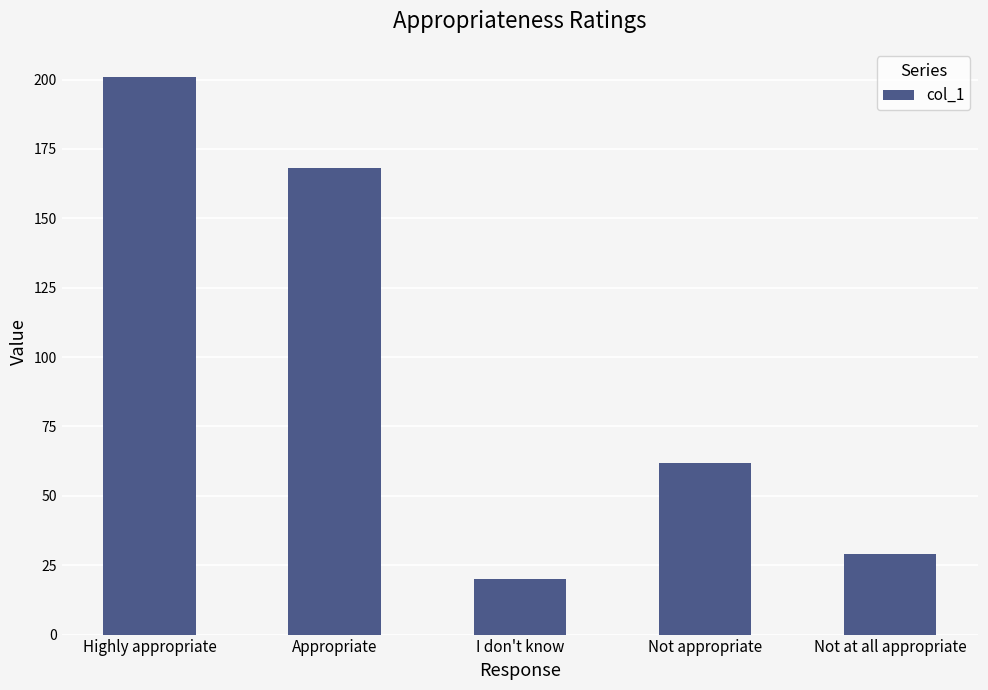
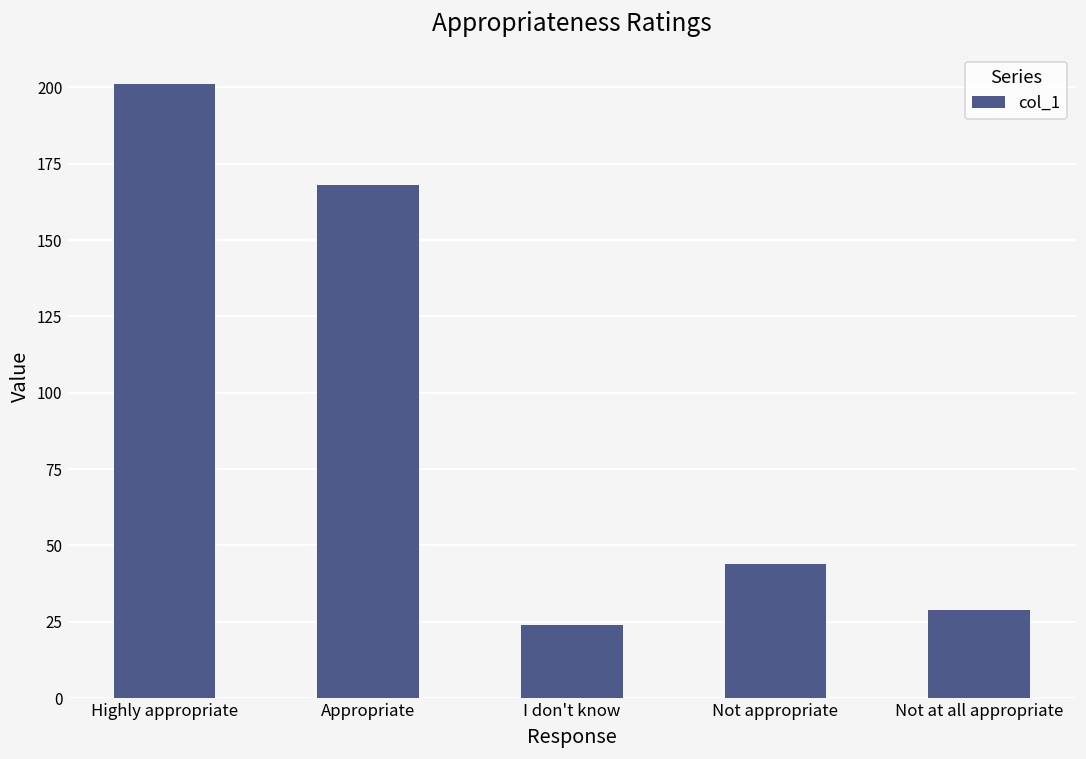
  {
    "Highly appropriate": 201,
    "Appropriate": 168,
-   "I don't know": 20,
-   "Not appropriate": 62,
+   "I don't know": 24,
+   "Not appropriate": 44,
    "Not at all appropriate": 29
  }
